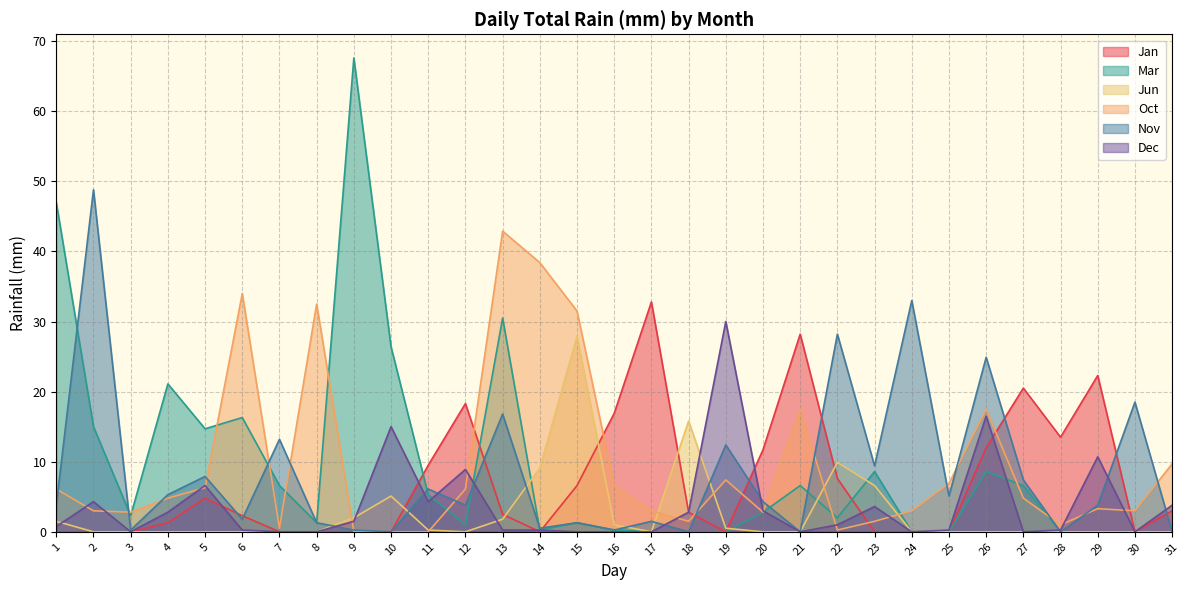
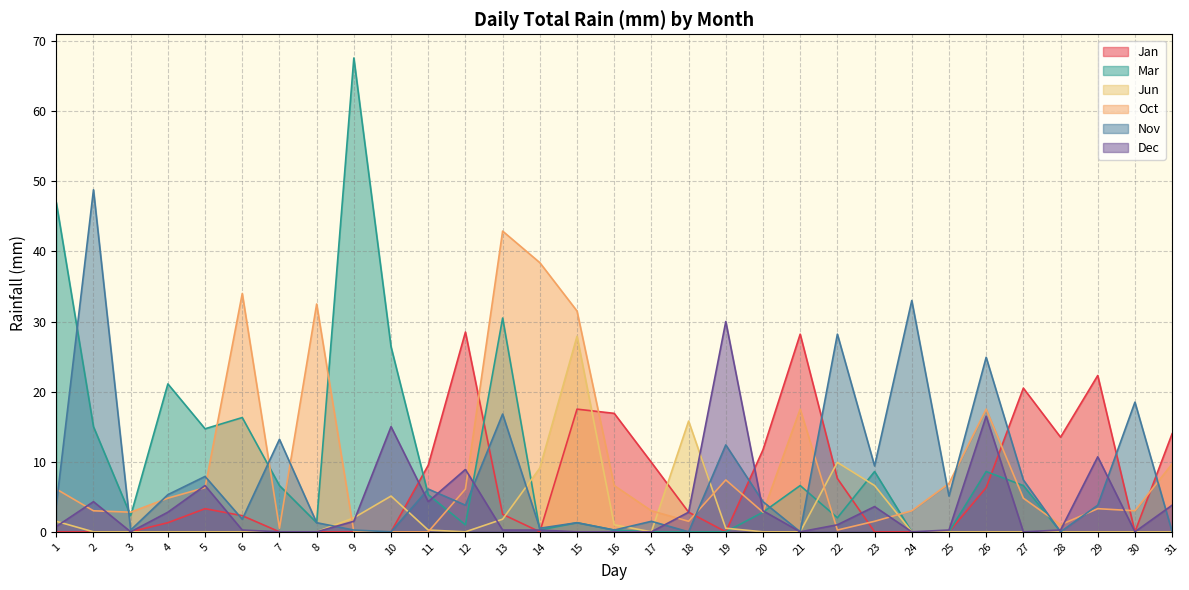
  {
    "Jan": {
      "1": 0,
      "4": 1,
-     "5": 5,
+     "5": 3,
      "6": 2,
      "11": 10,
-     "12": 18,
+     "12": 29,
      "13": 3,
-     "15": 7,
+     "15": 18,
      "16": 17,
-     "17": 33,
+     "17": 10,
      "20": 12,
      "21": 28,
      "22": 8,
      "23": 0,
-     "26": 12,
+     "26": 6,
      "27": 21,
      "28": 14,
      "29": 22,
-     "31": 3
+     "31": 14
    }
  }
